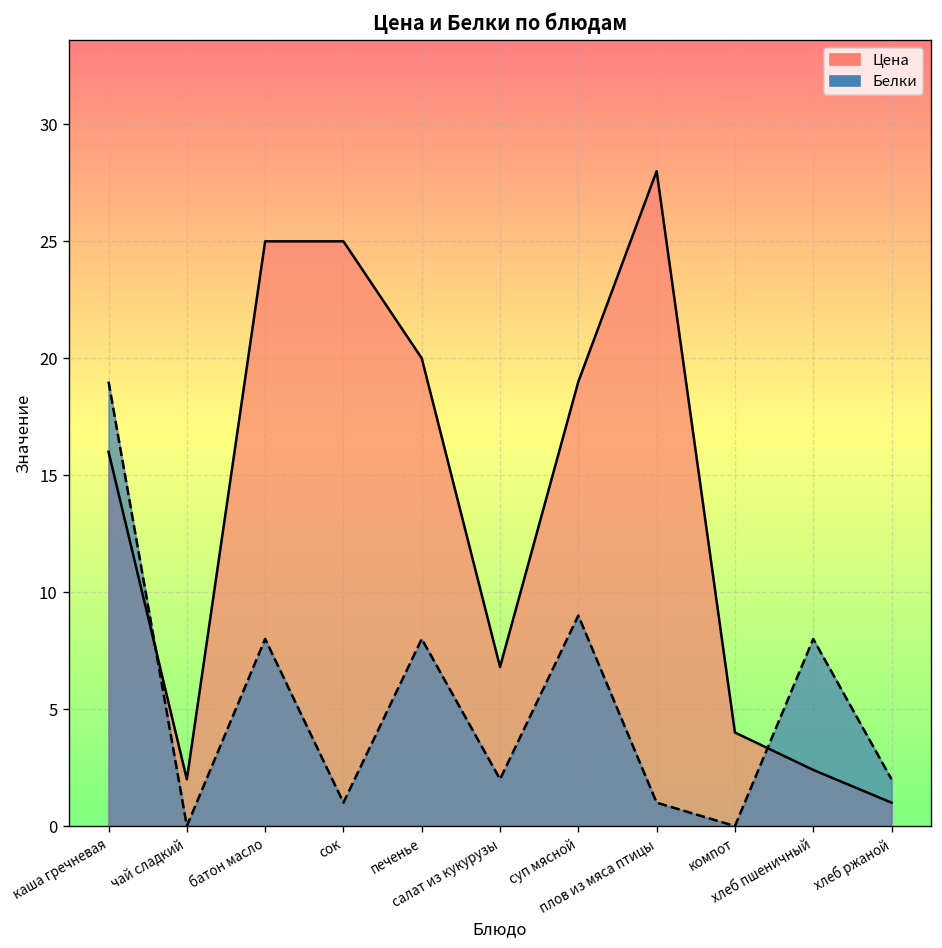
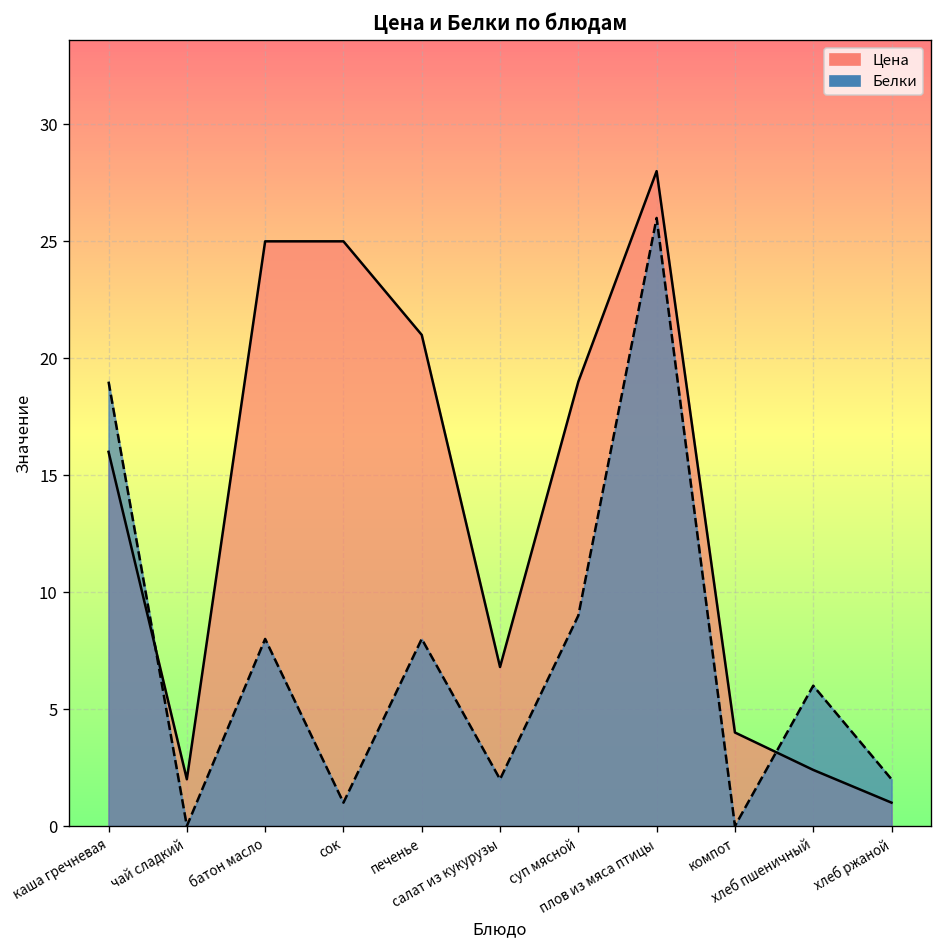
  {
    "Цена": {
      "каша гречневая": 16,
      "чай сладкий": 2,
      "батон масло": 25,
      "сок": 25,
-     "печенье": 20,
+     "печенье": 21,
      "салат из кукурузы": 6.8,
      "суп мясной": 19,
      "плов из мяса птицы": 28,
      "компот": 4,
      "хлеб пшеничный": 2.4,
      "хлеб ржаной": 1
    },
    "Белки": {
      "каша гречневая": 19,
      "чай сладкий": 0,
      "батон масло": 8,
      "сок": 1,
      "печенье": 8,
      "салат из кукурузы": 2,
      "суп мясной": 9,
-     "плов из мяса птицы": 1,
+     "плов из мяса птицы": 26,
      "компот": 0,
-     "хлеб пшеничный": 8,
+     "хлеб пшеничный": 6,
      "хлеб ржаной": 2
    }
  }
